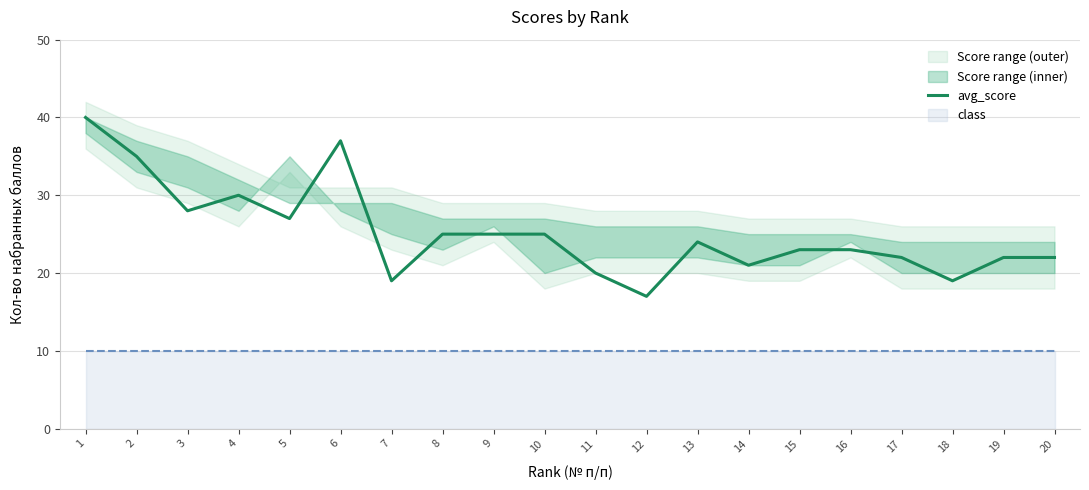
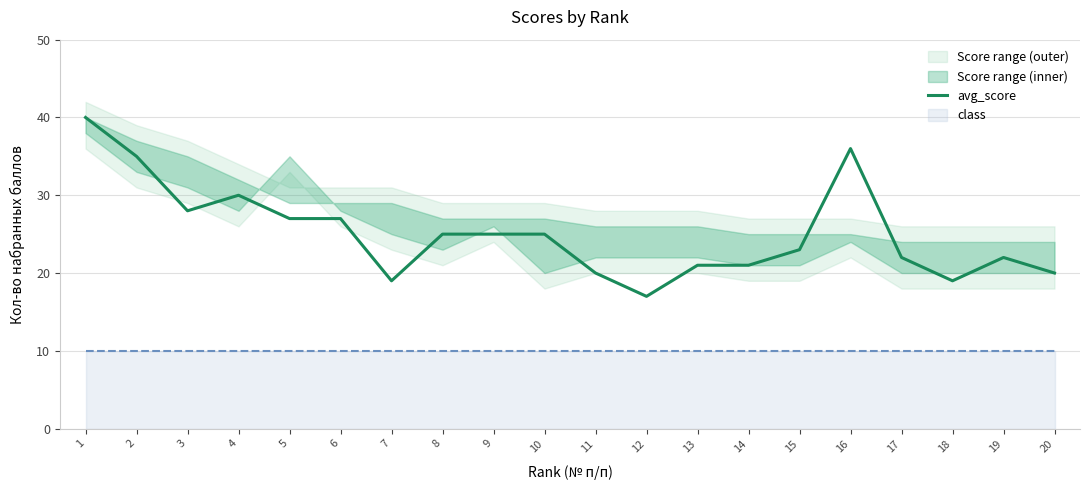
  {
    "avg_score": {
      "2": 35,
      "3": 28,
      "4": 30,
      "5": 27,
-     "6": 37,
+     "6": 27,
      "7": 19,
      "8": 25,
      "9": 25,
      "10": 25,
      "11": 20,
      "12": 17,
-     "13": 24,
+     "13": 21,
      "14": 21,
      "15": 23,
-     "16": 23,
+     "16": 36,
      "17": 22,
      "18": 19,
      "19": 22,
-     "20": 22
+     "20": 20
    }
  }
